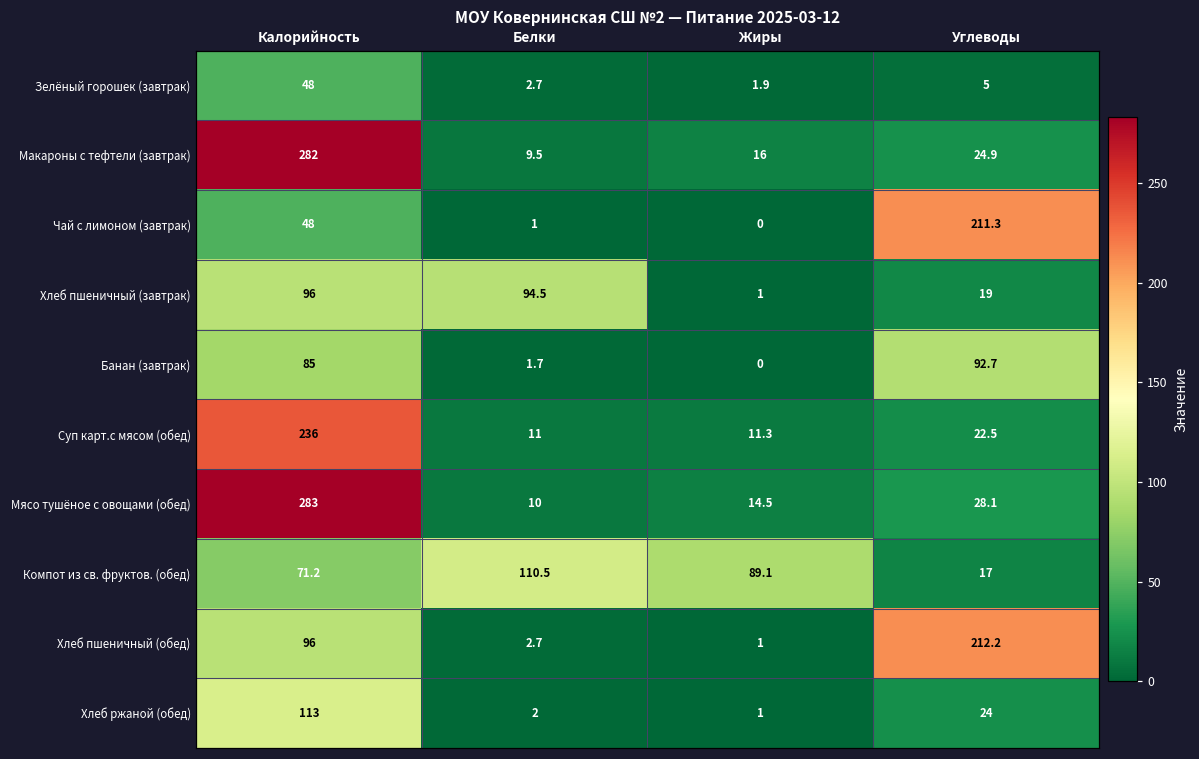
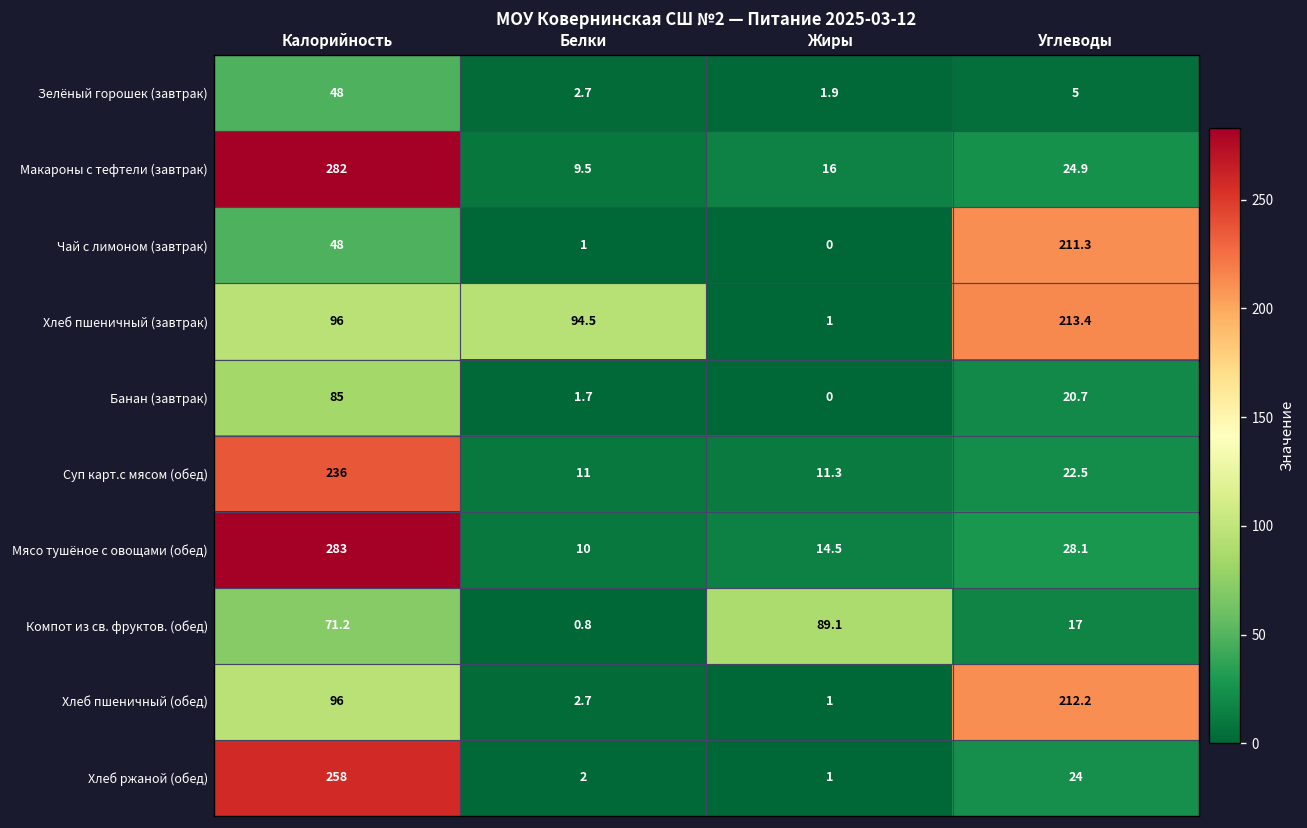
  {
    "Зелёный горошек (завтрак)": {
      "Калорийность": 48,
      "Белки": 2.7,
      "Жиры": 1.9,
      "Углеводы": 5
    },
    "Макароны с тефтели (завтрак)": {
      "Калорийность": 282,
      "Белки": 9.5,
      "Жиры": 16,
      "Углеводы": 24.9
    },
    "Чай с лимоном (завтрак)": {
      "Калорийность": 48,
      "Белки": 1,
      "Жиры": 0,
      "Углеводы": 211.3
    },
    "Хлеб пшеничный (завтрак)": {
      "Калорийность": 96,
      "Белки": 94.5,
      "Жиры": 1,
-     "Углеводы": 19
+     "Углеводы": 213.4
    },
    "Банан (завтрак)": {
      "Калорийность": 85,
      "Белки": 1.7,
      "Жиры": 0,
-     "Углеводы": 92.7
+     "Углеводы": 20.7
    },
    "Суп карт.с мясом (обед)": {
      "Калорийность": 236,
      "Белки": 11,
      "Жиры": 11.3,
      "Углеводы": 22.5
    },
    "Мясо тушёное с овощами (обед)": {
      "Калорийность": 283,
      "Белки": 10,
      "Жиры": 14.5,
      "Углеводы": 28.1
    },
    "Компот из св. фруктов. (обед)": {
      "Калорийность": 71.2,
-     "Белки": 110.5,
+     "Белки": 0.8,
      "Жиры": 89.1,
      "Углеводы": 17
    },
    "Хлеб пшеничный (обед)": {
      "Калорийность": 96,
      "Белки": 2.7,
      "Жиры": 1,
      "Углеводы": 212.2
    },
    "Хлеб ржаной (обед)": {
-     "Калорийность": 113,
+     "Калорийность": 258,
      "Белки": 2,
      "Жиры": 1,
      "Углеводы": 24
    }
  }
